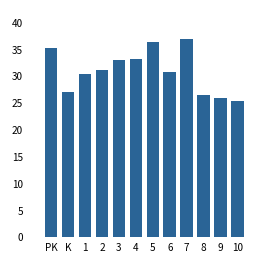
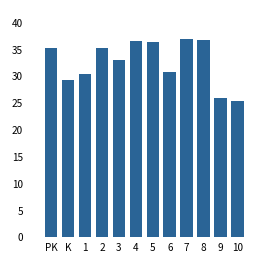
  {
    "PK": 35,
-   "K": 27,
+   "K": 29,
    "1": 30,
-   "2": 31,
+   "2": 35,
    "3": 33,
-   "4": 33,
+   "4": 37,
    "5": 36,
    "6": 31,
    "7": 37,
-   "8": 26,
+   "8": 37,
    "9": 26,
    "10": 25
  }
